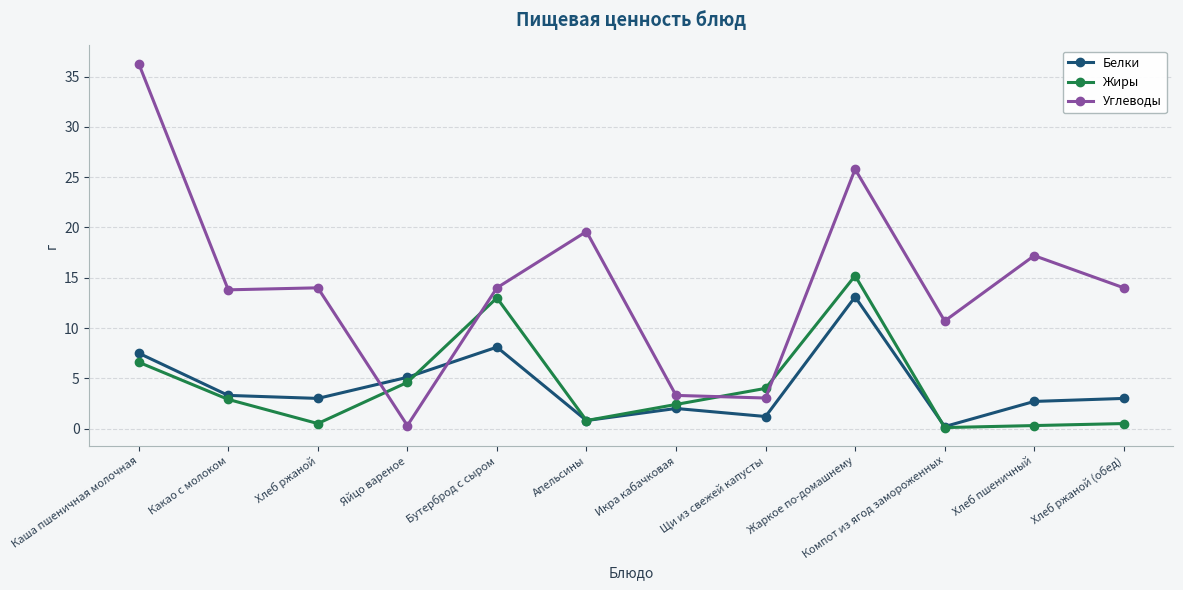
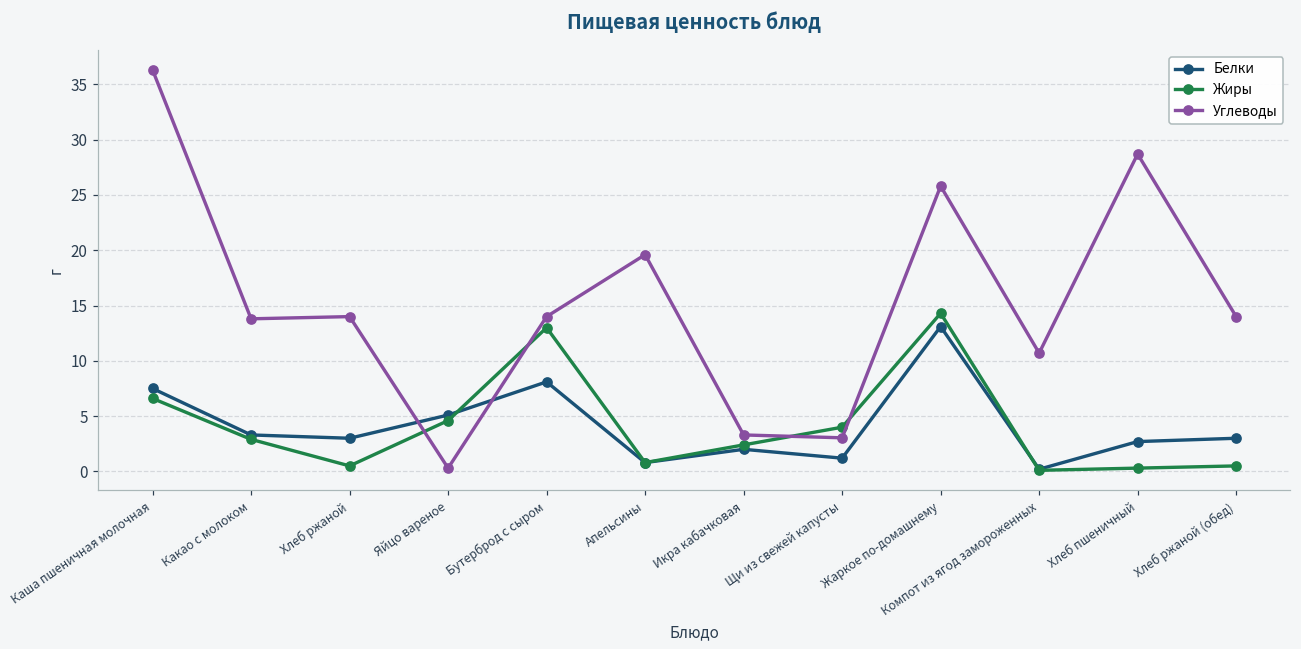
  {
    "Белки": {
      "Каша пшеничная молочная": 7.5,
      "Какао с молоком": 3.3,
      "Хлеб ржаной": 3.0,
      "Яйцо вареное": 5.1,
      "Бутерброд с сыром": 8.1,
      "Икра кабачковая": 2.0,
      "Щи из свежей капусты": 1.2,
      "Жаркое по-домашнему": 13.1,
      "Хлеб пшеничный": 2.7,
      "Хлеб ржаной (обед)": 3.0
    },
    "Жиры": {
      "Каша пшеничная молочная": 6.6,
      "Какао с молоком": 2.9,
      "Хлеб ржаной": 0.5,
      "Яйцо вареное": 4.6,
      "Бутерброд с сыром": 13.0,
      "Икра кабачковая": 2.4,
      "Щи из свежей капусты": 4.0,
-     "Жаркое по-домашнему": 15.2,
+     "Жаркое по-домашнему": 14.3,
      "Хлеб пшеничный": 0.3,
      "Хлеб ржаной (обед)": 0.5
    },
    "Углеводы": {
      "Каша пшеничная молочная": 36.3,
      "Какао с молоком": 13.8,
      "Хлеб ржаной": 14.0,
      "Яйцо вареное": 0.3,
      "Бутерброд с сыром": 14.0,
      "Апельсины": 19.6,
      "Икра кабачковая": 3.3,
      "Щи из свежей капусты": 3.0,
      "Жаркое по-домашнему": 25.8,
      "Компот из ягод замороженных": 10.7,
-     "Хлеб пшеничный": 17.2,
+     "Хлеб пшеничный": 28.7,
      "Хлеб ржаной (обед)": 14.0
    }
  }
